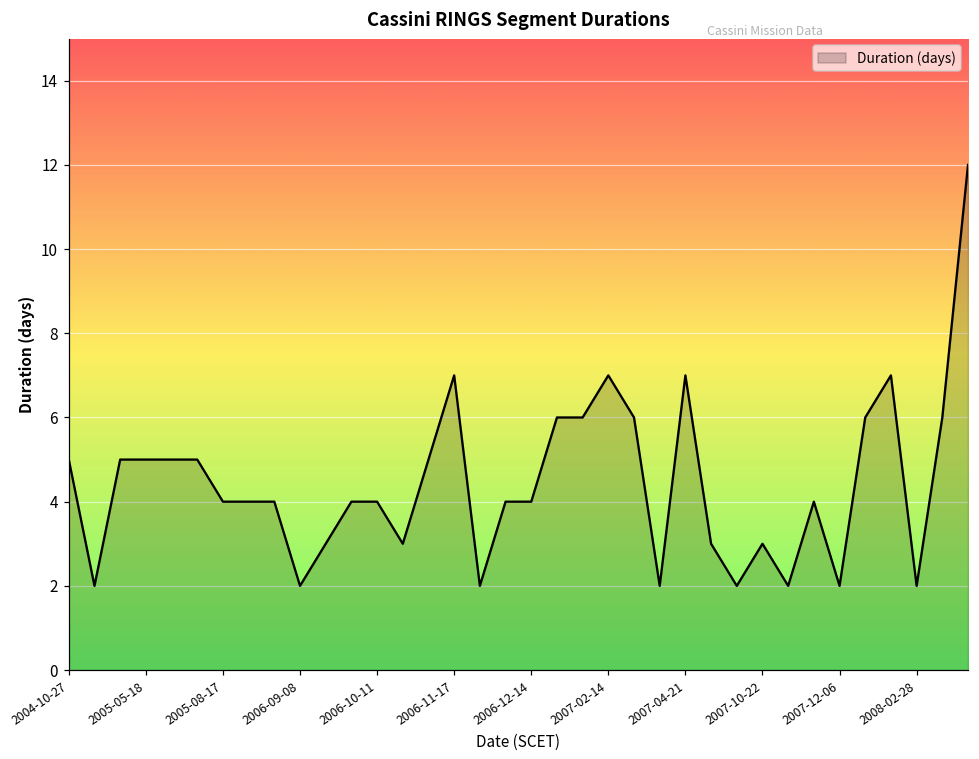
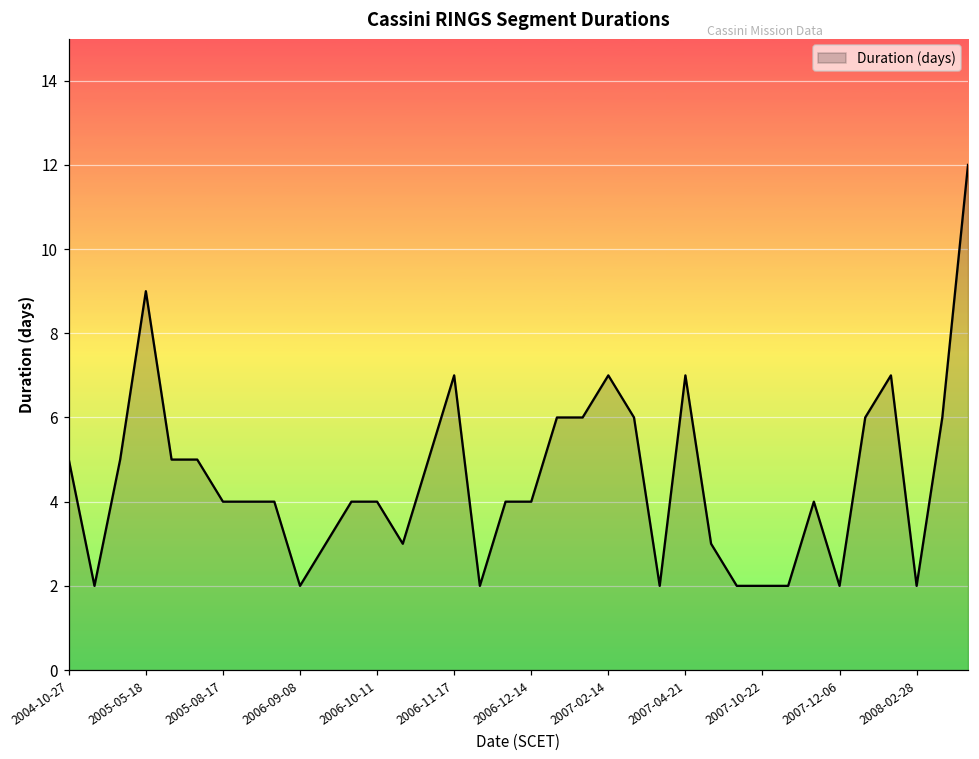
  {
    "2004-10-27": 5,
-   "2005-05-18": 5,
+   "2005-05-18": 9,
    "2005-08-17": 4,
    "2006-09-08": 2,
    "2006-10-11": 4,
    "2006-11-17": 7,
    "2006-12-14": 4,
    "2007-02-14": 7,
    "2007-04-21": 7,
-   "2007-10-22": 3,
+   "2007-10-22": 2,
    "2007-12-06": 2,
    "2008-02-28": 2
  }
